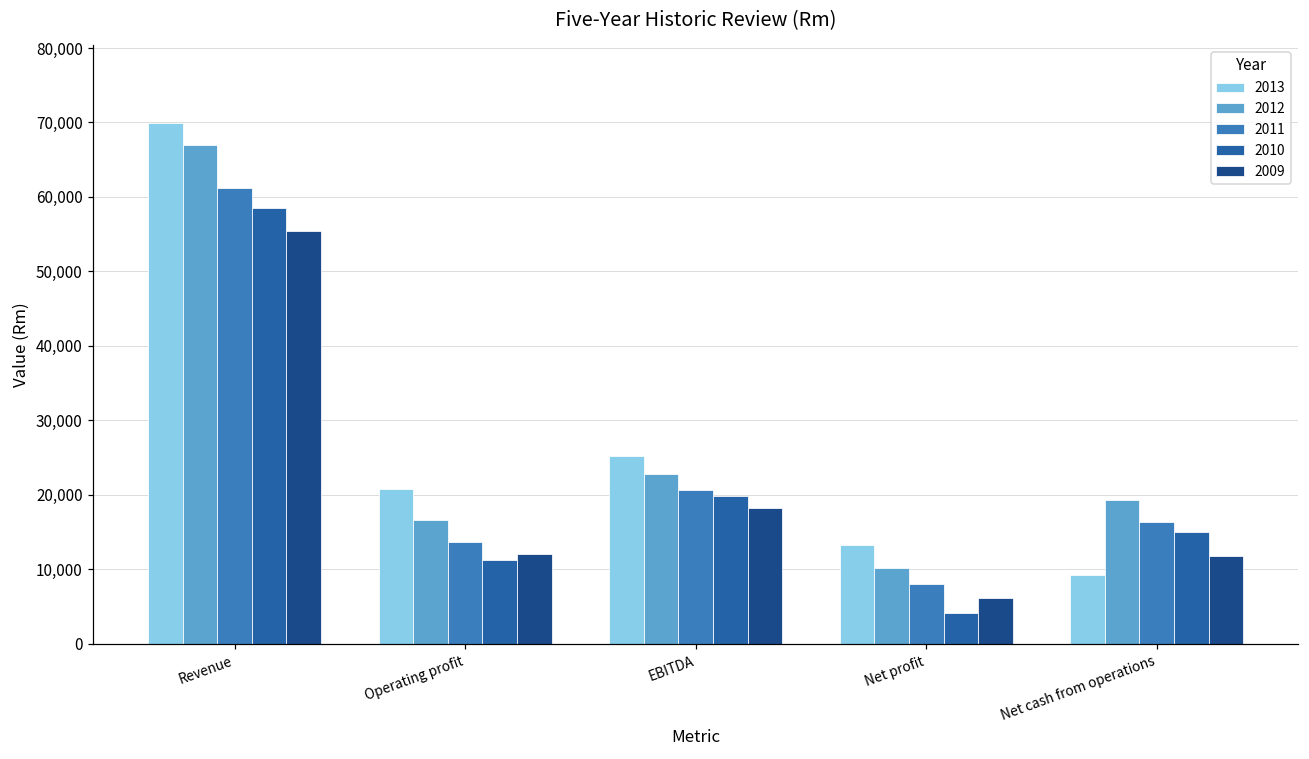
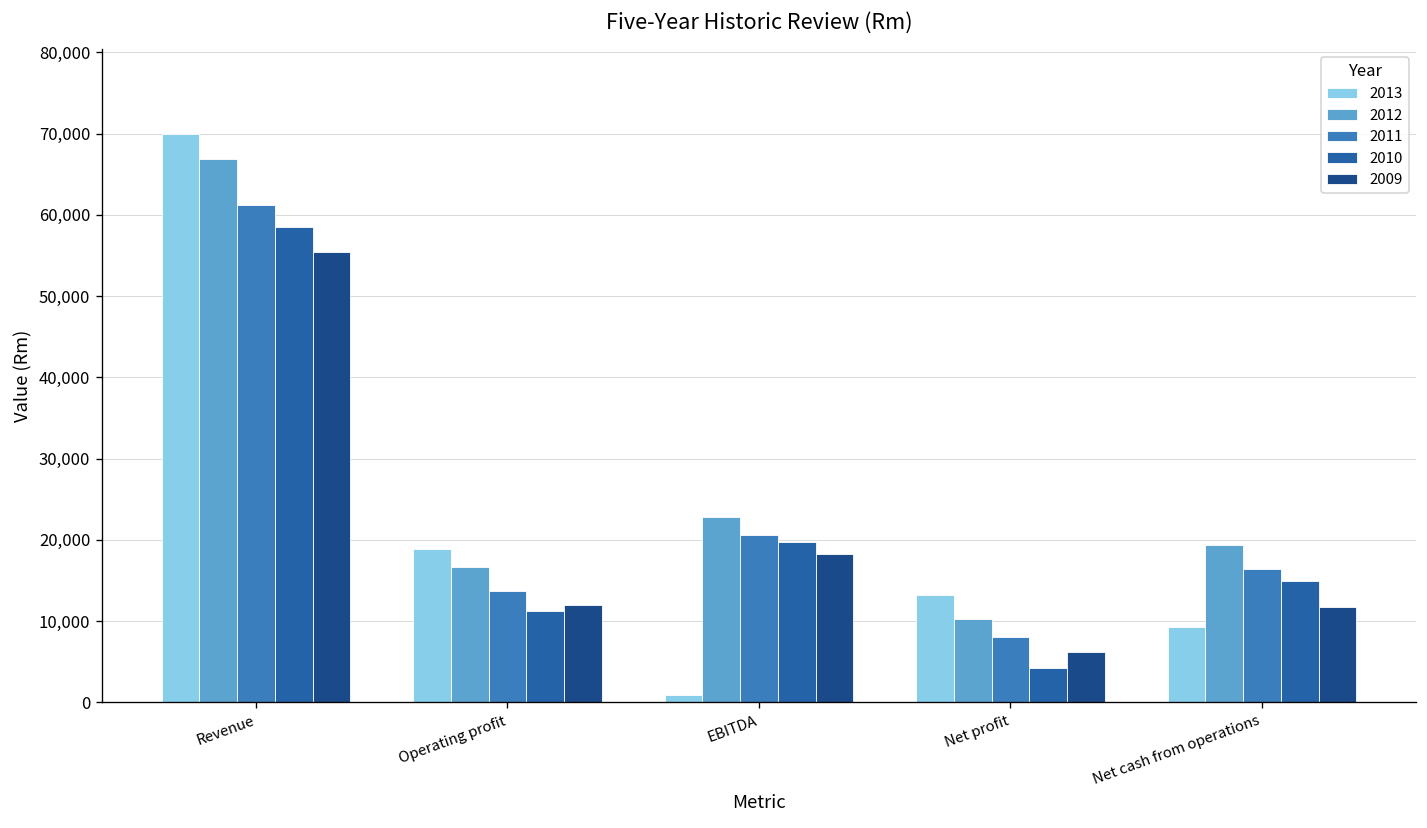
  {
    "2013": {
      "Revenue": "70,000",
-     "Operating profit": "21,000",
-     "EBITDA": "25,000",
+     "Operating profit": "19,000",
+     "EBITDA": "1,000",
      "Net profit": "13,000",
      "Net cash from operations": "9,000"
    }
  }
